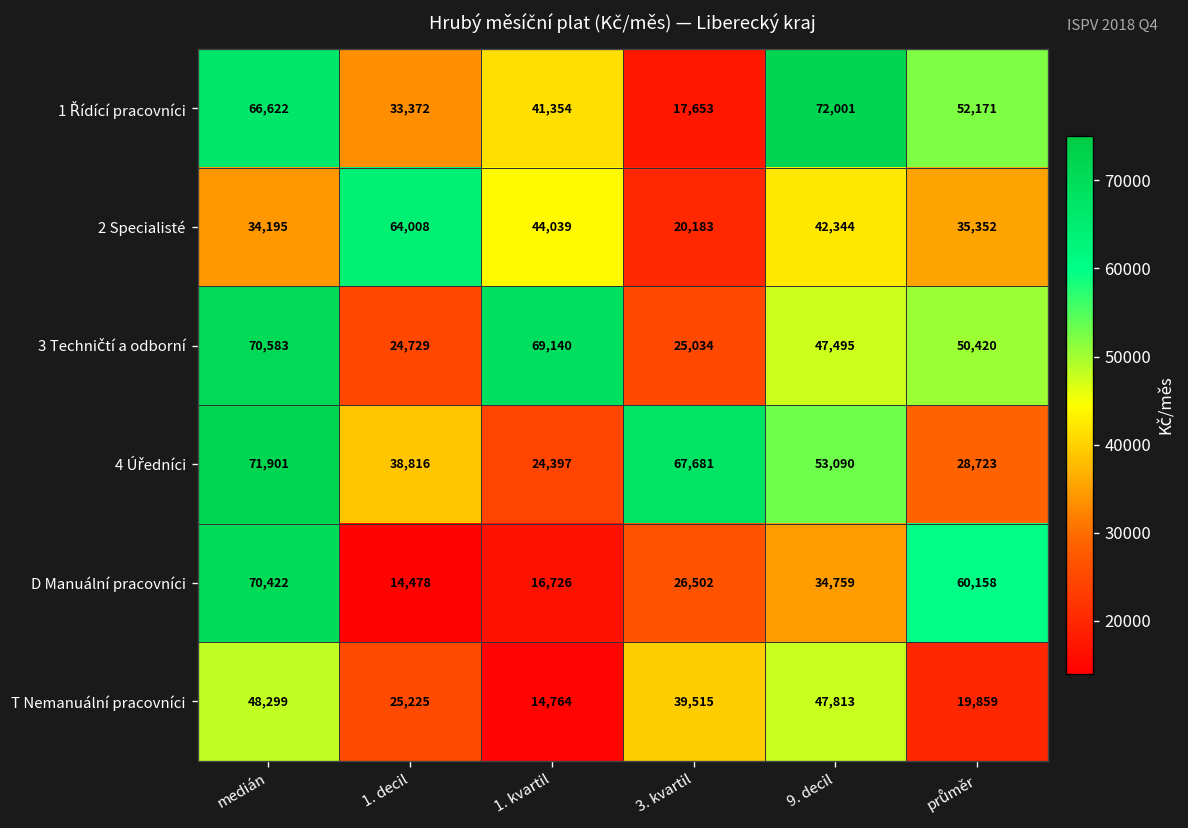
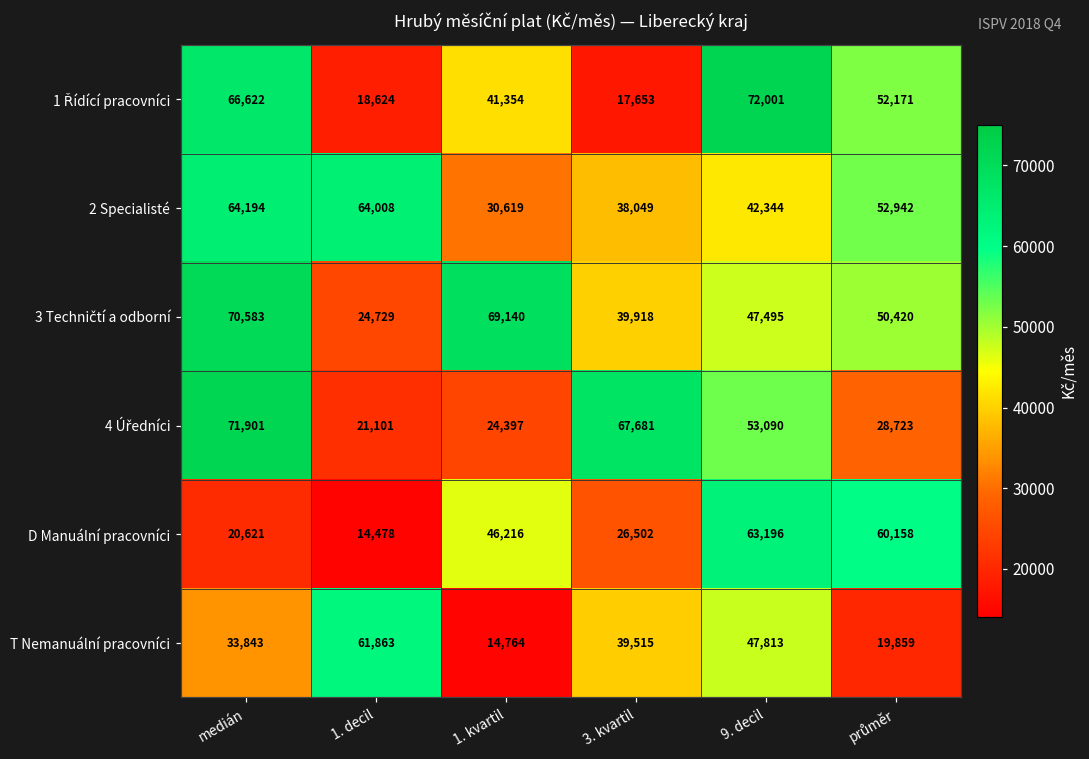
  {
    "1 Řídící pracovníci": {
      "medián": "66,622",
-     "1. decil": "33,372",
+     "1. decil": "18,624",
      "1. kvartil": "41,354",
      "3. kvartil": "17,653",
      "9. decil": "72,001",
      "průměr": "52,171"
    },
    "2 Specialisté": {
-     "medián": "34,195",
+     "medián": "64,194",
      "1. decil": "64,008",
-     "1. kvartil": "44,039",
-     "3. kvartil": "20,183",
+     "1. kvartil": "30,619",
+     "3. kvartil": "38,049",
      "9. decil": "42,344",
-     "průměr": "35,352"
+     "průměr": "52,942"
    },
    "3 Techničtí a odborní": {
      "medián": "70,583",
      "1. decil": "24,729",
      "1. kvartil": "69,140",
-     "3. kvartil": "25,034",
+     "3. kvartil": "39,918",
      "9. decil": "47,495",
      "průměr": "50,420"
    },
    "4 Úředníci": {
      "medián": "71,901",
-     "1. decil": "38,816",
+     "1. decil": "21,101",
      "1. kvartil": "24,397",
      "3. kvartil": "67,681",
      "9. decil": "53,090",
      "průměr": "28,723"
    },
    "D Manuální pracovníci": {
-     "medián": "70,422",
+     "medián": "20,621",
      "1. decil": "14,478",
-     "1. kvartil": "16,726",
+     "1. kvartil": "46,216",
      "3. kvartil": "26,502",
-     "9. decil": "34,759",
+     "9. decil": "63,196",
      "průměr": "60,158"
    },
    "T Nemanuální pracovníci": {
-     "medián": "48,299",
-     "1. decil": "25,225",
+     "medián": "33,843",
+     "1. decil": "61,863",
      "1. kvartil": "14,764",
      "3. kvartil": "39,515",
      "9. decil": "47,813",
      "průměr": "19,859"
    }
  }
